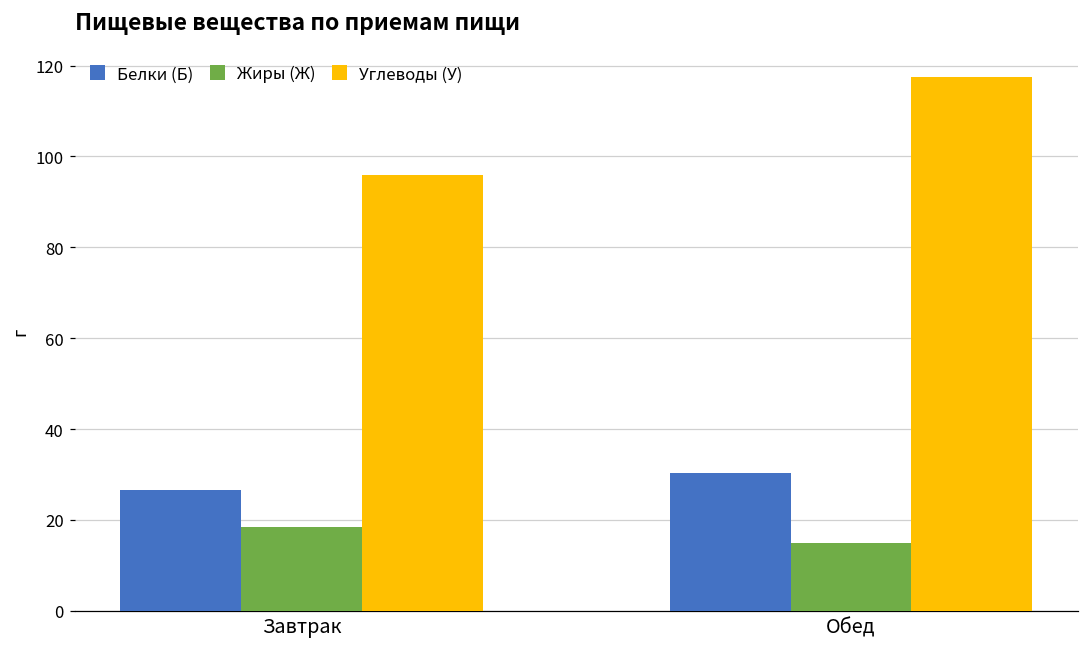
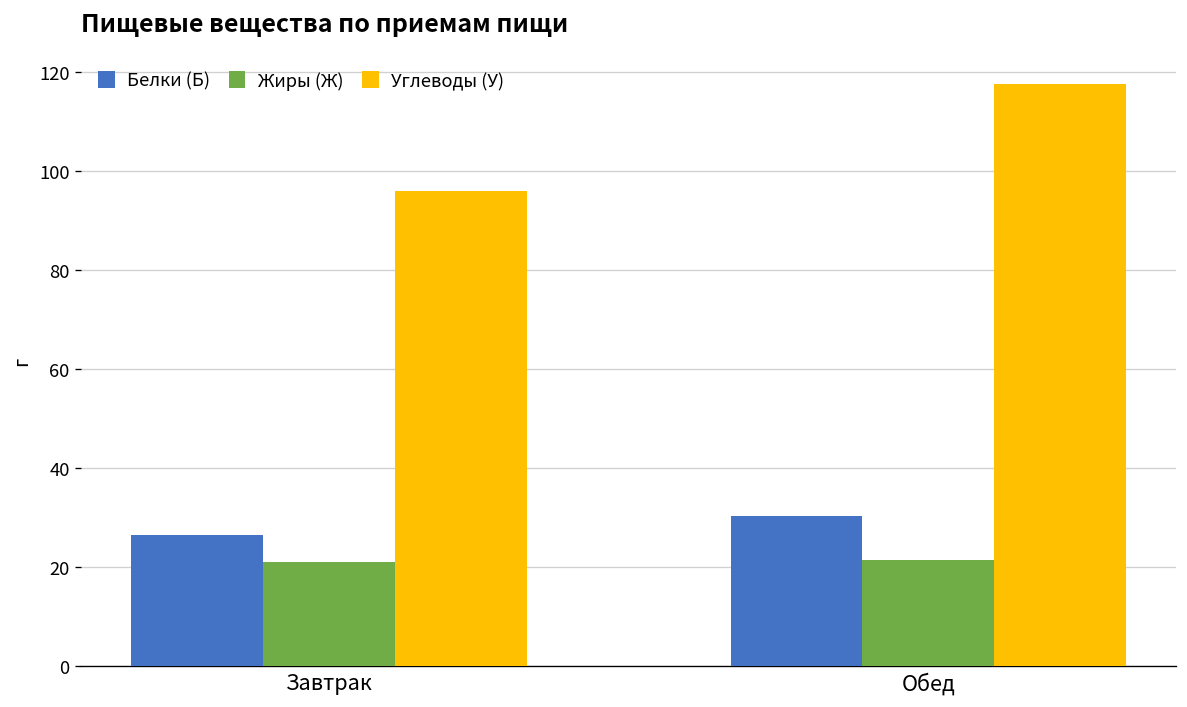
  {
    "Белки (Б)": {
      "Завтрак": 27,
      "Обед": 30
    },
    "Жиры (Ж)": {
-     "Завтрак": 18,
-     "Обед": 15
+     "Завтрак": 21,
+     "Обед": 22
    },
    "Углеводы (У)": {
      "Завтрак": 96,
      "Обед": 118
    }
  }
